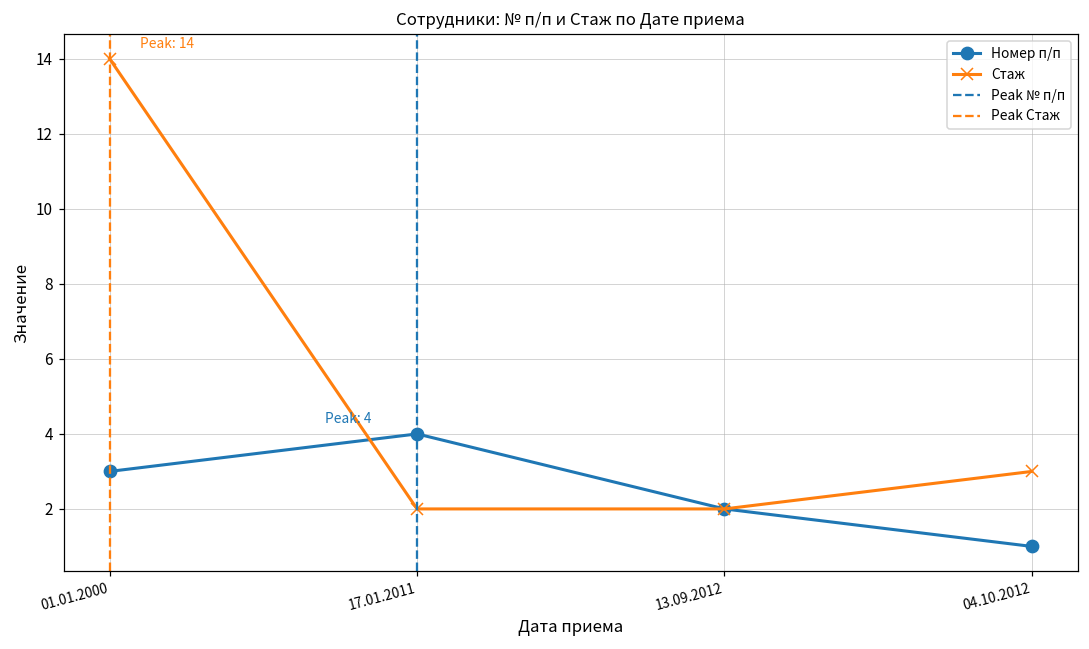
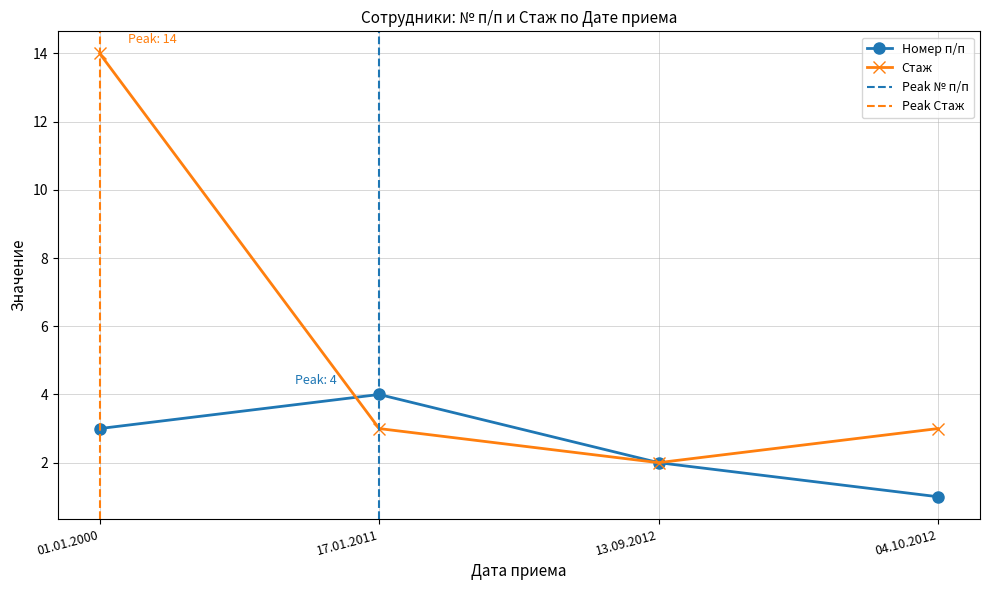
  {
    "Номер п/п": {
      "01.01.2000": 3,
      "17.01.2011": 4,
      "04.10.2012": 1
    },
    "Стаж": {
      "01.01.2000": 14,
-     "17.01.2011": 2,
+     "17.01.2011": 3,
      "04.10.2012": 3
    }
  }
